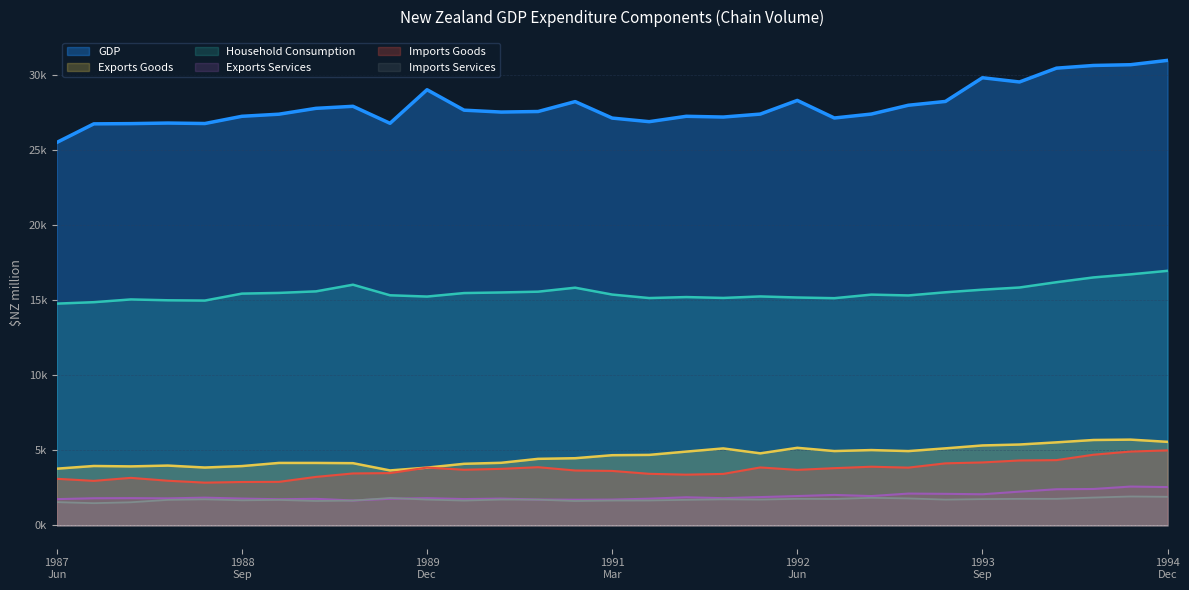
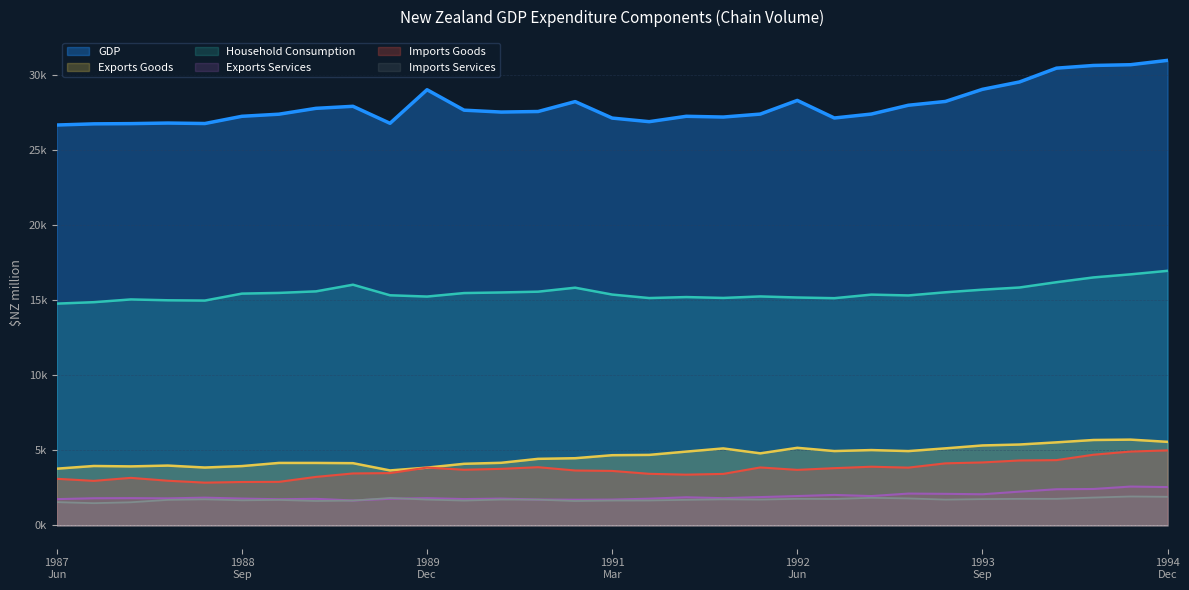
  {
    "GDP": {
-     "1987 Jun": 25500,
+     "1987 Jun": 26700,
      "1988 Sep": 27300,
      "1989 Dec": 29000,
      "1991 Mar": 27100,
      "1992 Jun": 28300,
-     "1993 Sep": 29800,
+     "1993 Sep": 29100,
      "1994 Dec": 31000
    }
  }
